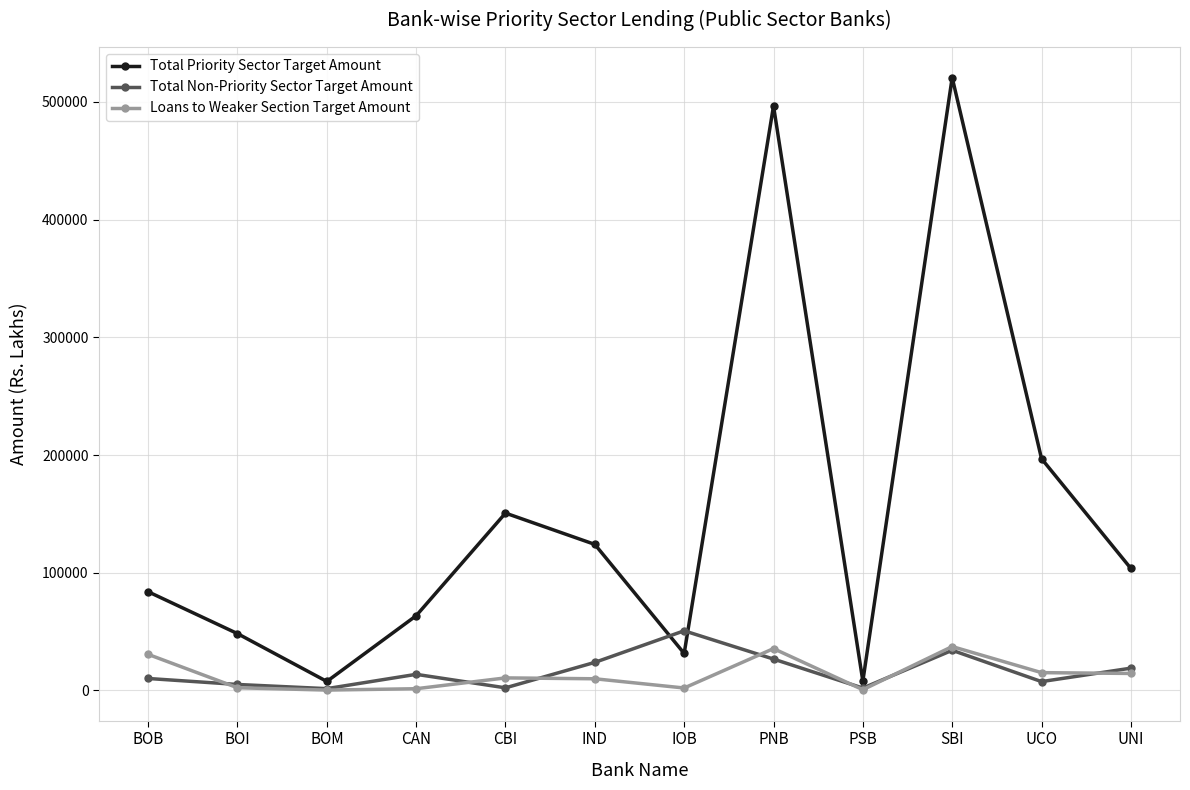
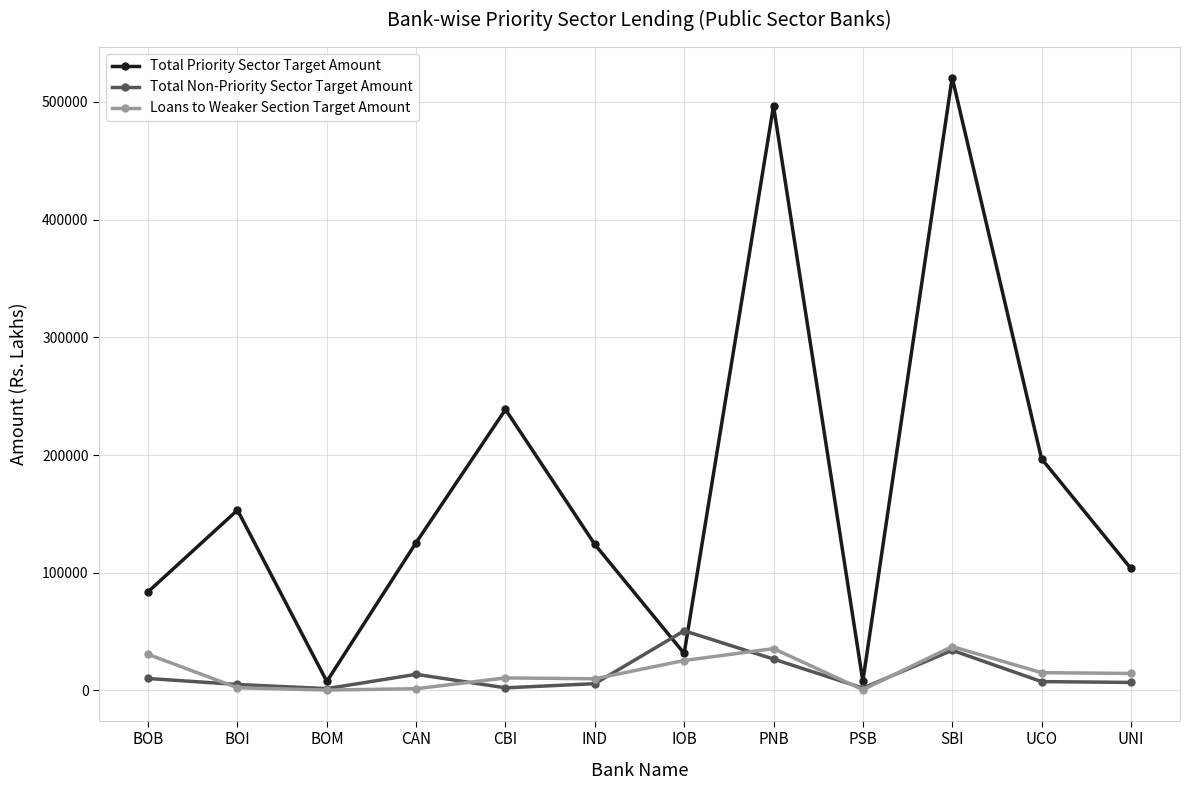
  {
    "Total Priority Sector Target Amount": {
      "BOB": 84000,
-     "BOI": 48000,
+     "BOI": 153000,
      "BOM": 8000,
-     "CAN": 64000,
-     "CBI": 151000,
+     "CAN": 126000,
+     "CBI": 239000,
      "IND": 124000,
      "IOB": 31000,
      "PNB": 497000,
      "PSB": 8000,
      "SBI": 521000,
      "UCO": 197000,
      "UNI": 104000
    },
    "Total Non-Priority Sector Target Amount": {
      "BOB": 10000,
      "BOI": 5000,
      "CAN": 14000,
      "CBI": 2000,
-     "IND": 24000,
+     "IND": 6000,
      "IOB": 51000,
      "PNB": 27000,
      "SBI": 34000,
      "UCO": 8000,
-     "UNI": 19000
+     "UNI": 7000
    },
    "Loans to Weaker Section Target Amount": {
      "BOB": 31000,
      "BOI": 2000,
      "CAN": 1000,
      "CBI": 11000,
      "IND": 10000,
-     "IOB": 2000,
+     "IOB": 25000,
      "PNB": 36000,
      "SBI": 37000,
      "UCO": 15000,
      "UNI": 14000
    }
  }
